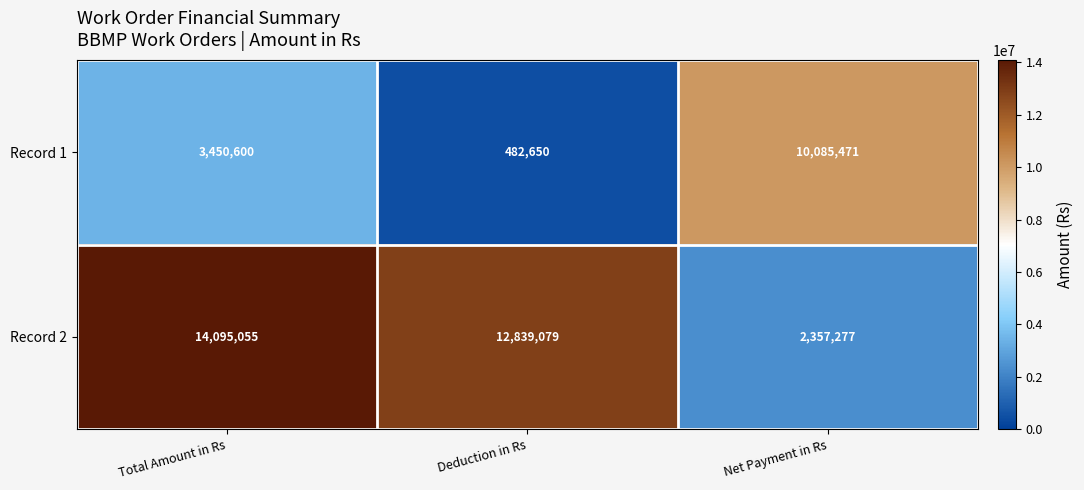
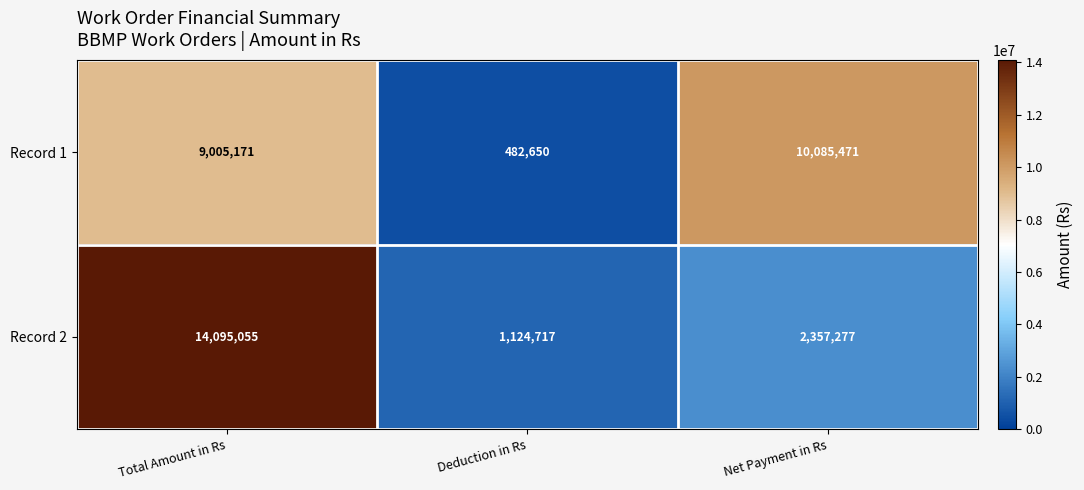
  {
    "Record 1": {
-     "Total Amount in Rs": "3,450,600",
+     "Total Amount in Rs": "9,005,171",
      "Deduction in Rs": "482,650",
      "Net Payment in Rs": "10,085,471"
    },
    "Record 2": {
      "Total Amount in Rs": "14,095,055",
-     "Deduction in Rs": "12,839,079",
+     "Deduction in Rs": "1,124,717",
      "Net Payment in Rs": "2,357,277"
    }
  }
